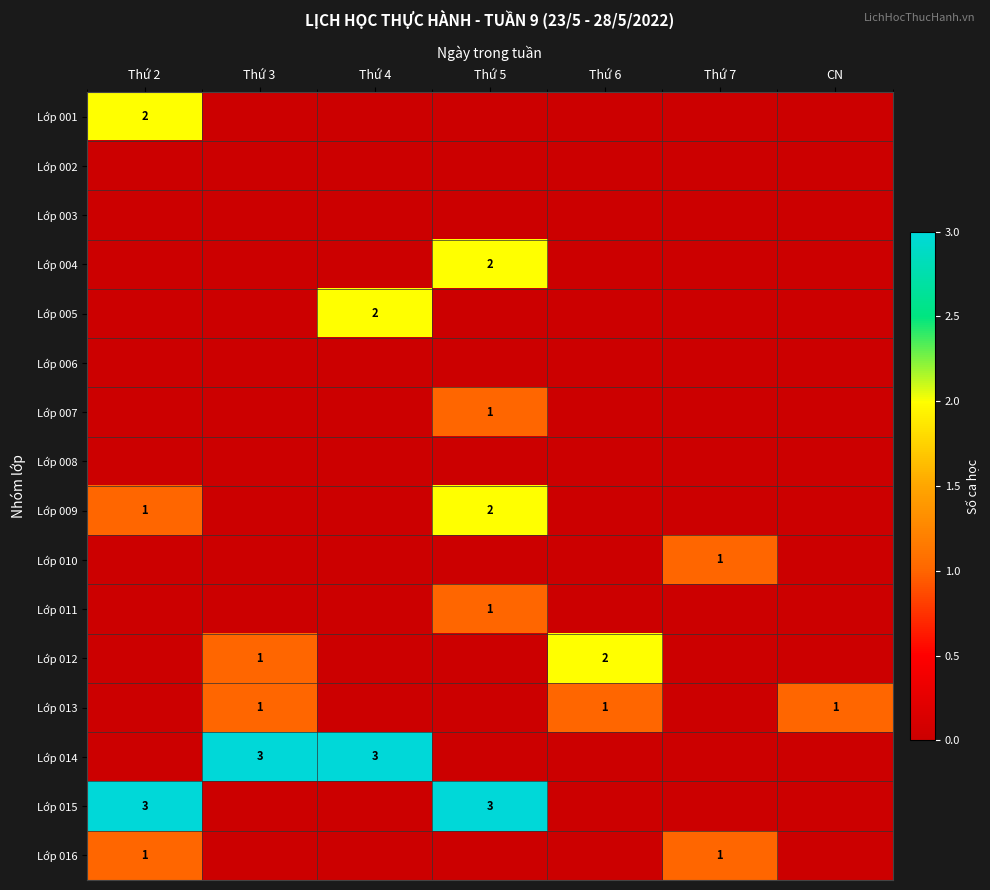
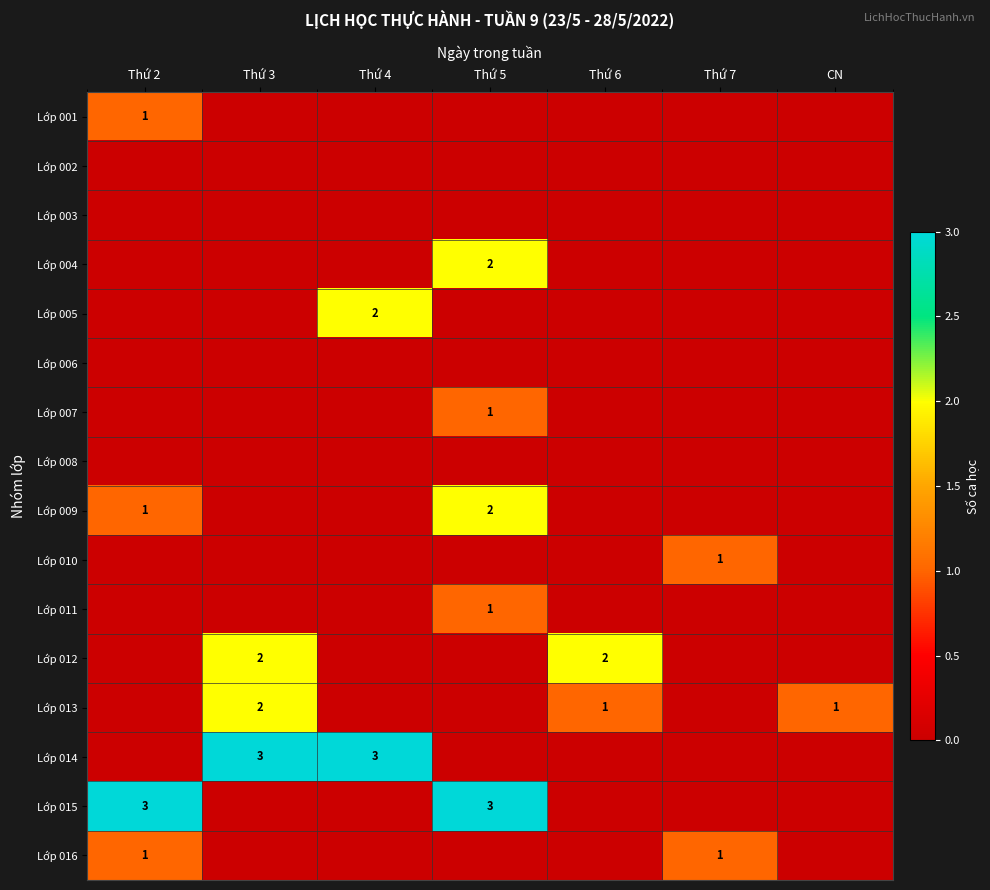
  {
    "Lớp 001": {
-     "Thứ 2": 2
+     "Thứ 2": 1
    },
    "Lớp 004": {
      "Thứ 5": 2
    },
    "Lớp 005": {
      "Thứ 4": 2
    },
    "Lớp 007": {
      "Thứ 5": 1
    },
    "Lớp 009": {
      "Thứ 2": 1,
      "Thứ 5": 2
    },
    "Lớp 010": {
      "Thứ 7": 1
    },
    "Lớp 011": {
      "Thứ 5": 1
    },
    "Lớp 012": {
-     "Thứ 3": 1,
+     "Thứ 3": 2,
      "Thứ 6": 2
    },
    "Lớp 013": {
-     "Thứ 3": 1,
+     "Thứ 3": 2,
      "Thứ 6": 1,
      "CN": 1
    },
    "Lớp 014": {
      "Thứ 3": 3,
      "Thứ 4": 3
    },
    "Lớp 015": {
      "Thứ 2": 3,
      "Thứ 5": 3
    },
    "Lớp 016": {
      "Thứ 2": 1,
      "Thứ 7": 1
    }
  }
